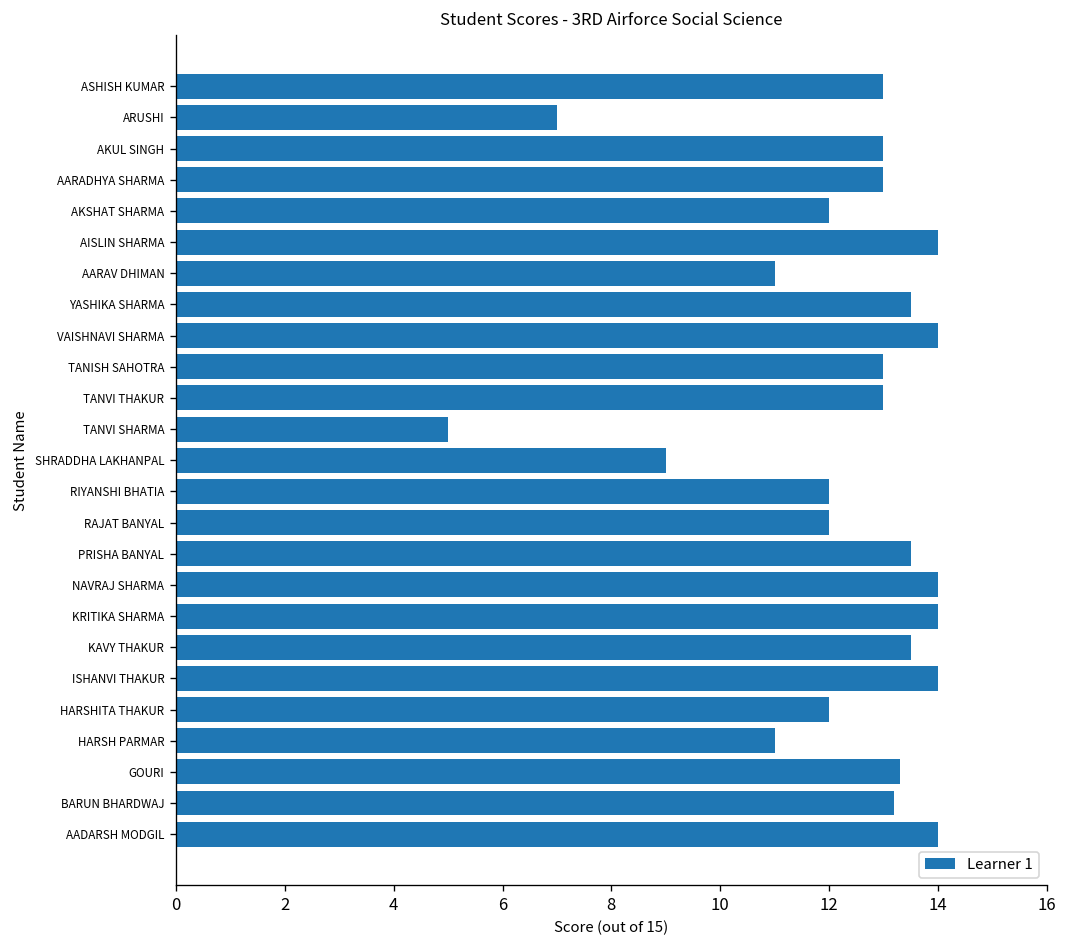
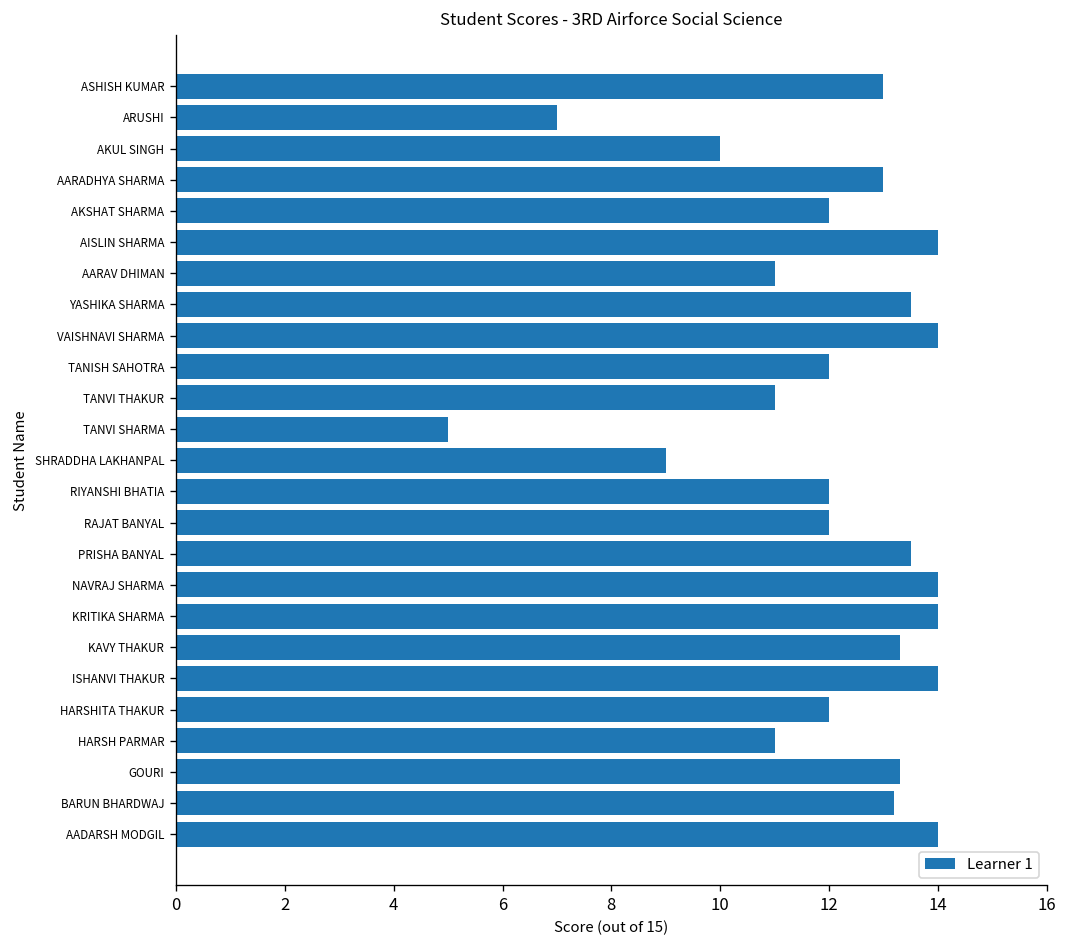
  {
    "ASHISH KUMAR": 13.0,
    "ARUSHI": 7.0,
-   "AKUL SINGH": 13,
+   "AKUL SINGH": 10,
    "AARADHYA SHARMA": 13.0,
    "AKSHAT SHARMA": 12.0,
    "AISLIN SHARMA": 14.0,
    "AARAV DHIMAN": 11.0,
    "YASHIKA SHARMA": 13.5,
    "VAISHNAVI SHARMA": 14.0,
-   "TANISH SAHOTRA": 13,
-   "TANVI THAKUR": 13,
+   "TANISH SAHOTRA": 12,
+   "TANVI THAKUR": 11,
    "TANVI SHARMA": 5.0,
    "SHRADDHA LAKHANPAL": 9.0,
    "RIYANSHI BHATIA": 12.0,
    "RAJAT BANYAL": 12.0,
    "PRISHA BANYAL": 13.5,
    "NAVRAJ SHARMA": 14.0,
    "KRITIKA SHARMA": 14.0,
-   "KAVY THAKUR": 13.5,
+   "KAVY THAKUR": 13.3,
    "ISHANVI THAKUR": 14.0,
    "HARSHITA THAKUR": 12.0,
    "HARSH PARMAR": 11.0,
    "GOURI": 13.3,
    "BARUN BHARDWAJ": 13.2,
    "AADARSH MODGIL": 14.0
  }
